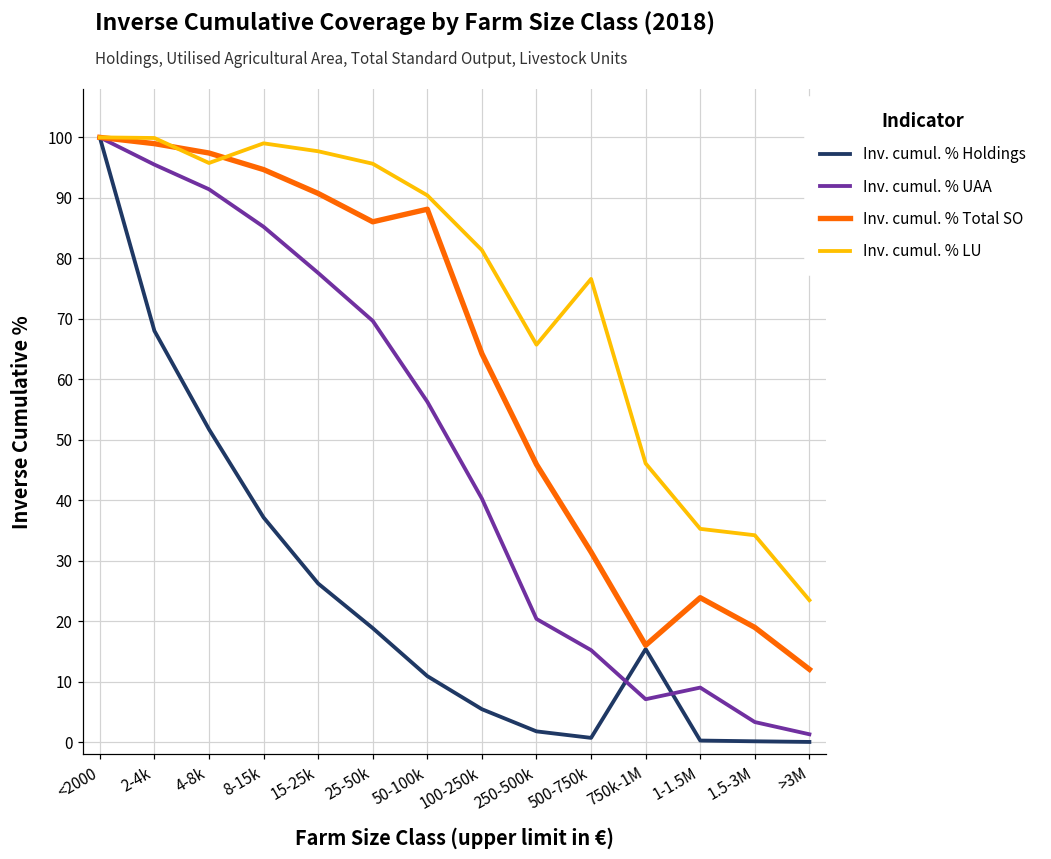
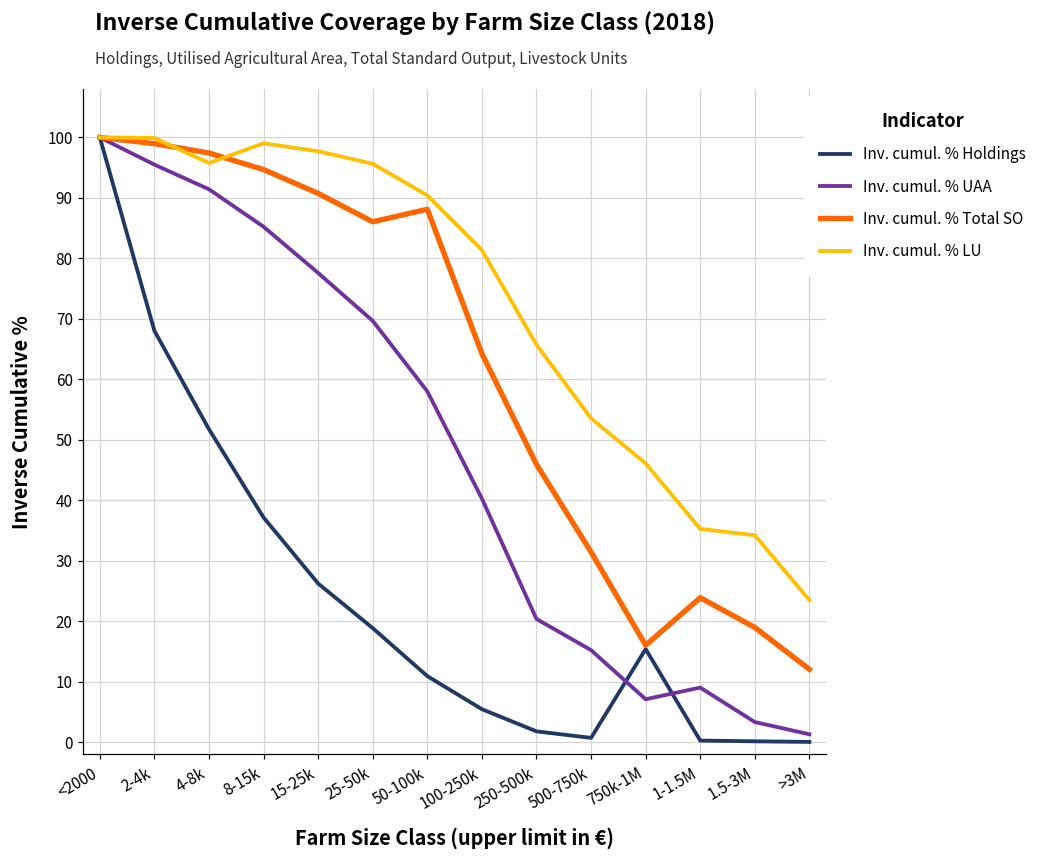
  {
    "Inv. cumul. % Holdings": {
      "2-4k": 68,
      "4-8k": 52,
      "8-15k": 37,
      "15-25k": 26,
      "25-50k": 19,
      "50-100k": 11,
      "100-250k": 5,
      "250-500k": 2,
      "500-750k": 1,
      "750k-1M": 15,
      "1-1.5M": 0,
      "1.5-3M": 0,
      ">3M": 0
    },
    "Inv. cumul. % UAA": {
      "2-4k": 95,
      "4-8k": 91,
      "8-15k": 85,
      "15-25k": 78,
      "25-50k": 70,
-     "50-100k": 56,
+     "50-100k": 58,
      "100-250k": 40,
      "250-500k": 20,
      "500-750k": 15,
      "750k-1M": 7,
      "1-1.5M": 9,
      "1.5-3M": 3,
      ">3M": 1
    },
    "Inv. cumul. % Total SO": {
      "2-4k": 99,
      "4-8k": 97,
      "8-15k": 95,
      "15-25k": 91,
      "25-50k": 86,
      "50-100k": 88,
      "100-250k": 64,
      "250-500k": 46,
      "500-750k": 31,
      "750k-1M": 16,
      "1-1.5M": 24,
      "1.5-3M": 19,
      ">3M": 12
    },
    "Inv. cumul. % LU": {
      "2-4k": 100,
      "4-8k": 96,
      "8-15k": 99,
      "15-25k": 98,
      "25-50k": 96,
      "50-100k": 90,
      "100-250k": 81,
      "250-500k": 66,
-     "500-750k": 77,
+     "500-750k": 54,
      "750k-1M": 46,
      "1-1.5M": 35,
      "1.5-3M": 34,
      ">3M": 23
    }
  }
